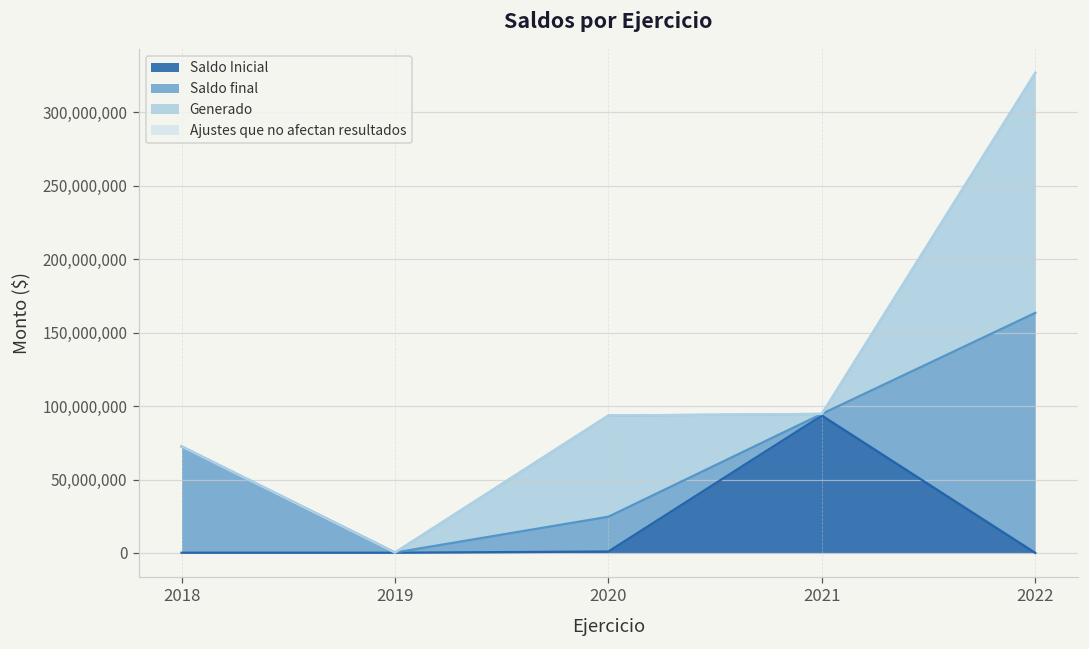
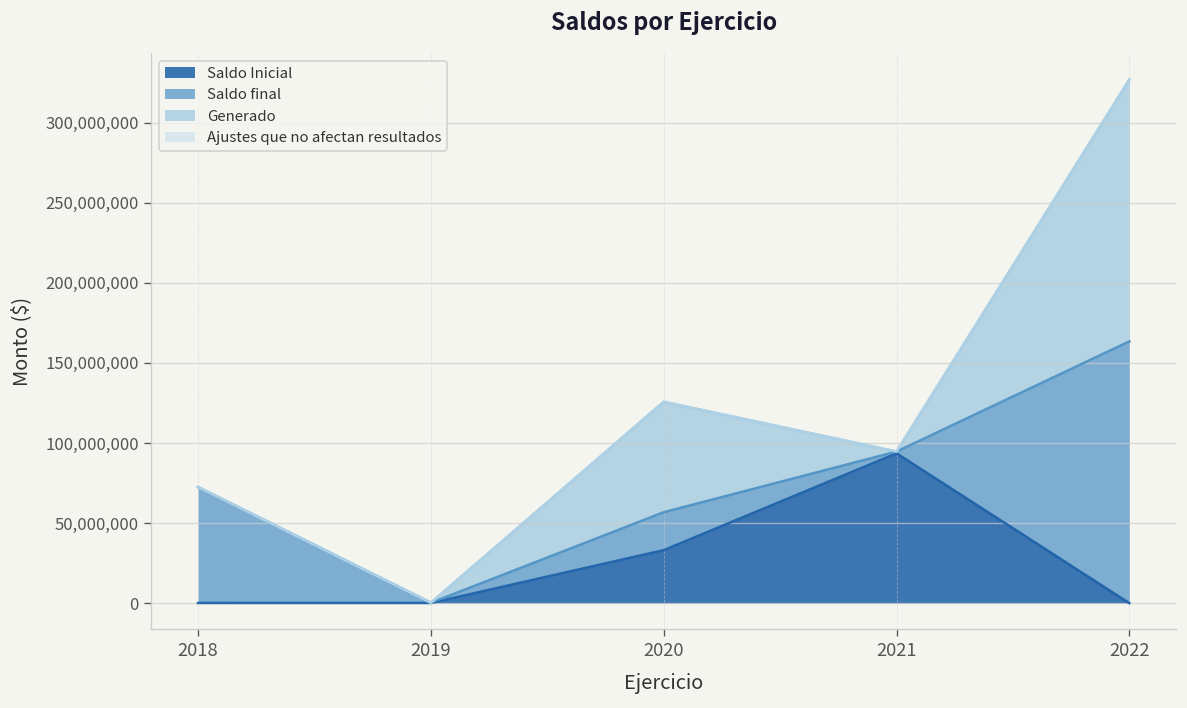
  {
    "Saldo Inicial": {
      "2018": "0",
-     "2020": "1,000,000",
+     "2020": "33,000,000",
      "2022": "0"
    },
    "Saldo final": {
      "2020": "24,000,000",
      "2022": "163,000,000"
    }
  }
